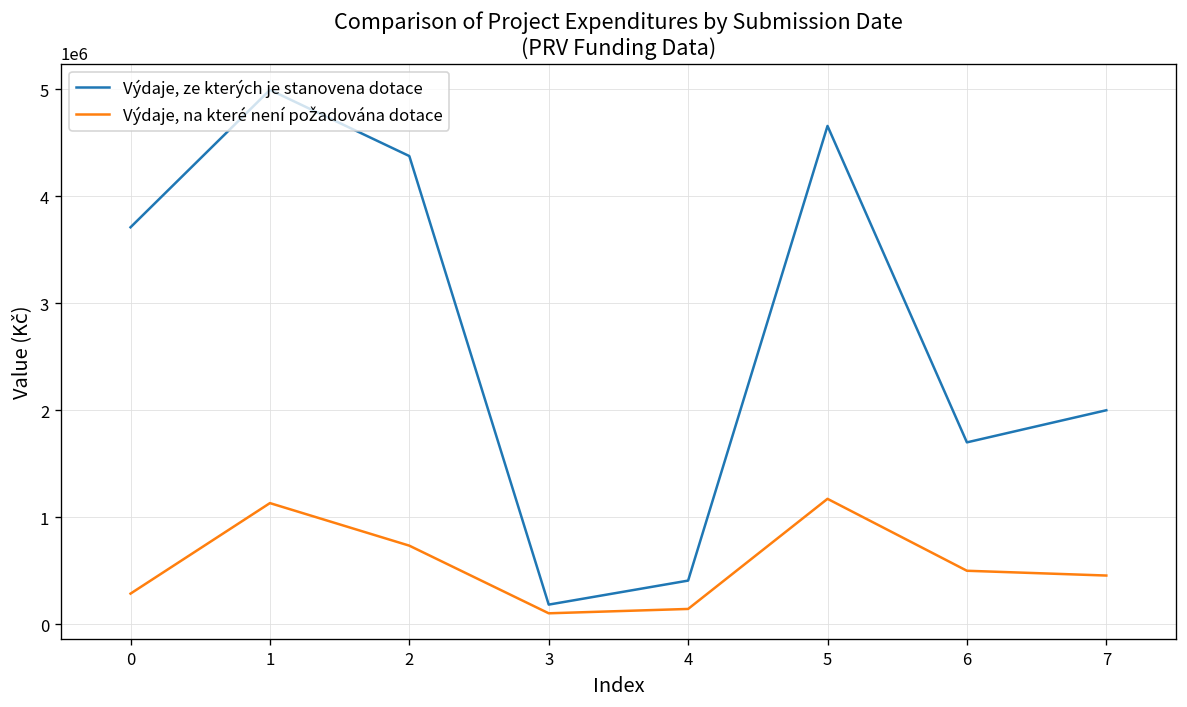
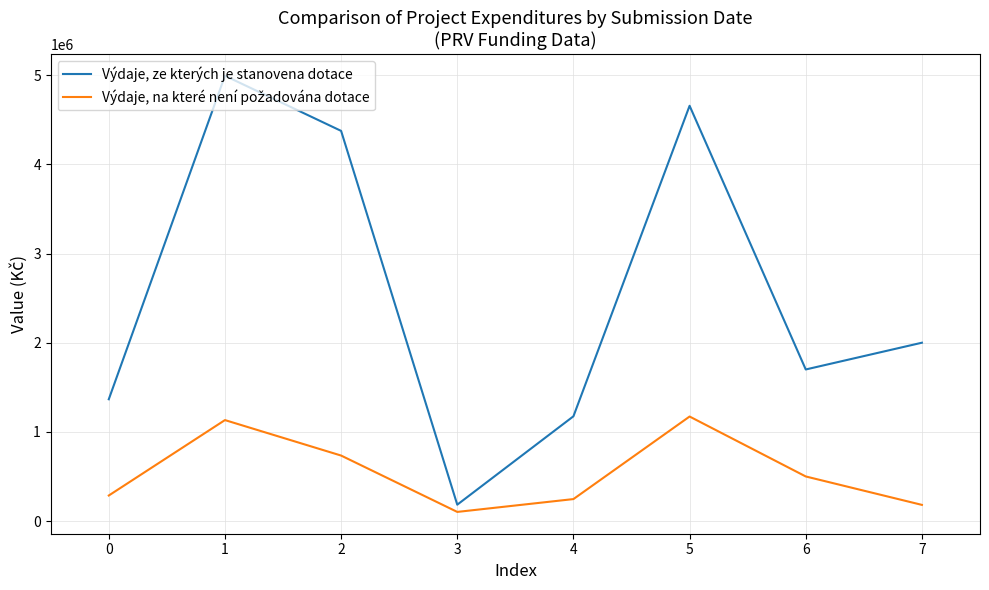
  {
    "Výdaje, ze kterých je stanovena dotace": {
-     "0": 3700000,
+     "0": 1400000,
      "2": 4400000,
      "3": 200000,
-     "4": 400000,
+     "4": 1200000,
      "5": 4700000,
      "6": 1700000,
      "7": 2000000
    },
    "Výdaje, na které není požadována dotace": {
      "0": 300000,
      "1": 1100000,
      "2": 700000,
      "3": 100000,
-     "4": 100000,
+     "4": 200000,
      "5": 1200000,
      "6": 500000,
-     "7": 500000
+     "7": 200000
    }
  }
